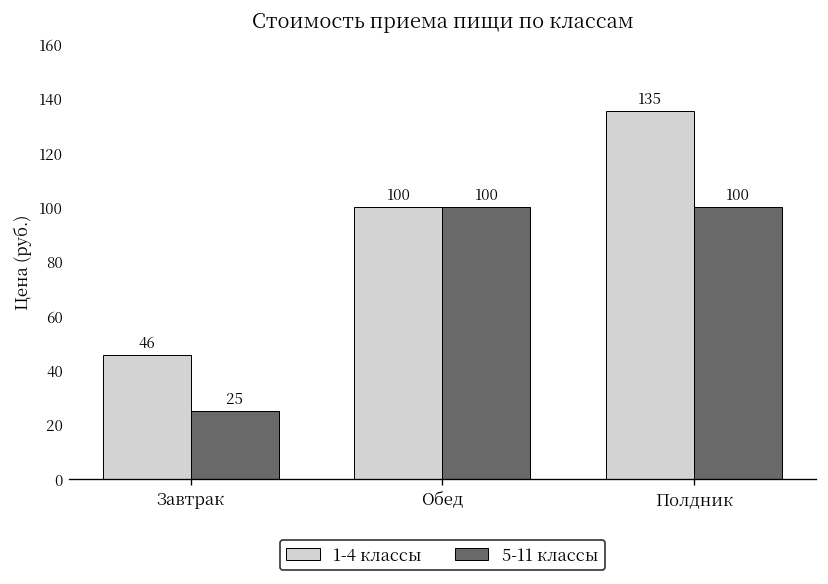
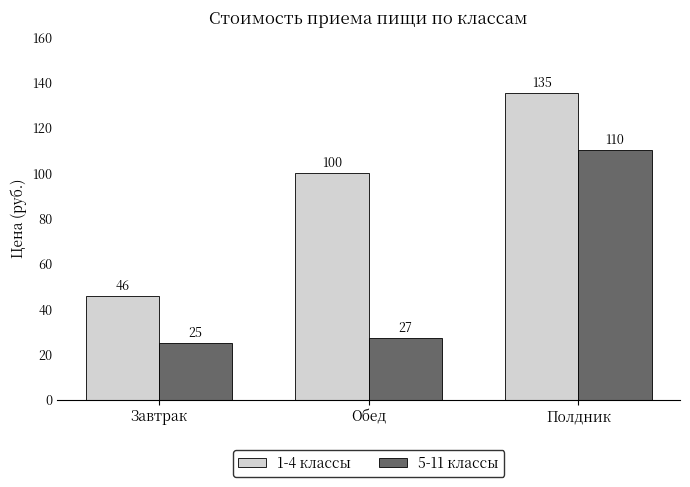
  {
    "1-4 классы": {
      "Завтрак": 46,
      "Обед": 100,
      "Полдник": 135
    },
    "5-11 классы": {
      "Завтрак": 25,
-     "Обед": 100,
-     "Полдник": 100
+     "Обед": 27,
+     "Полдник": 110
    }
  }
